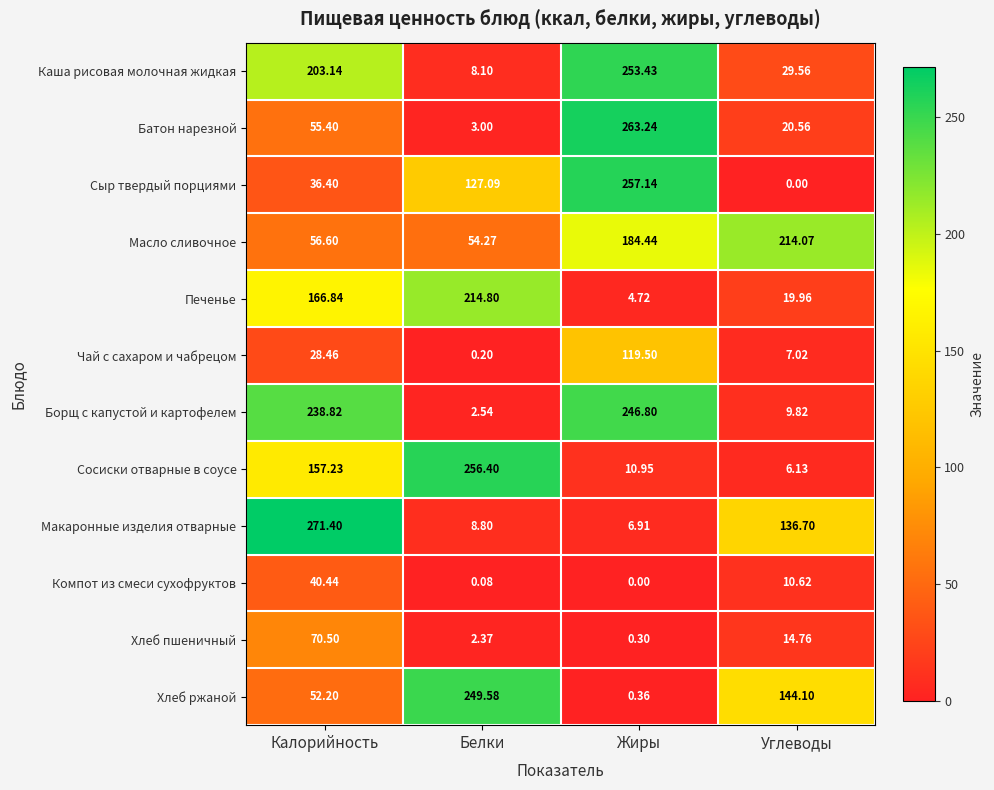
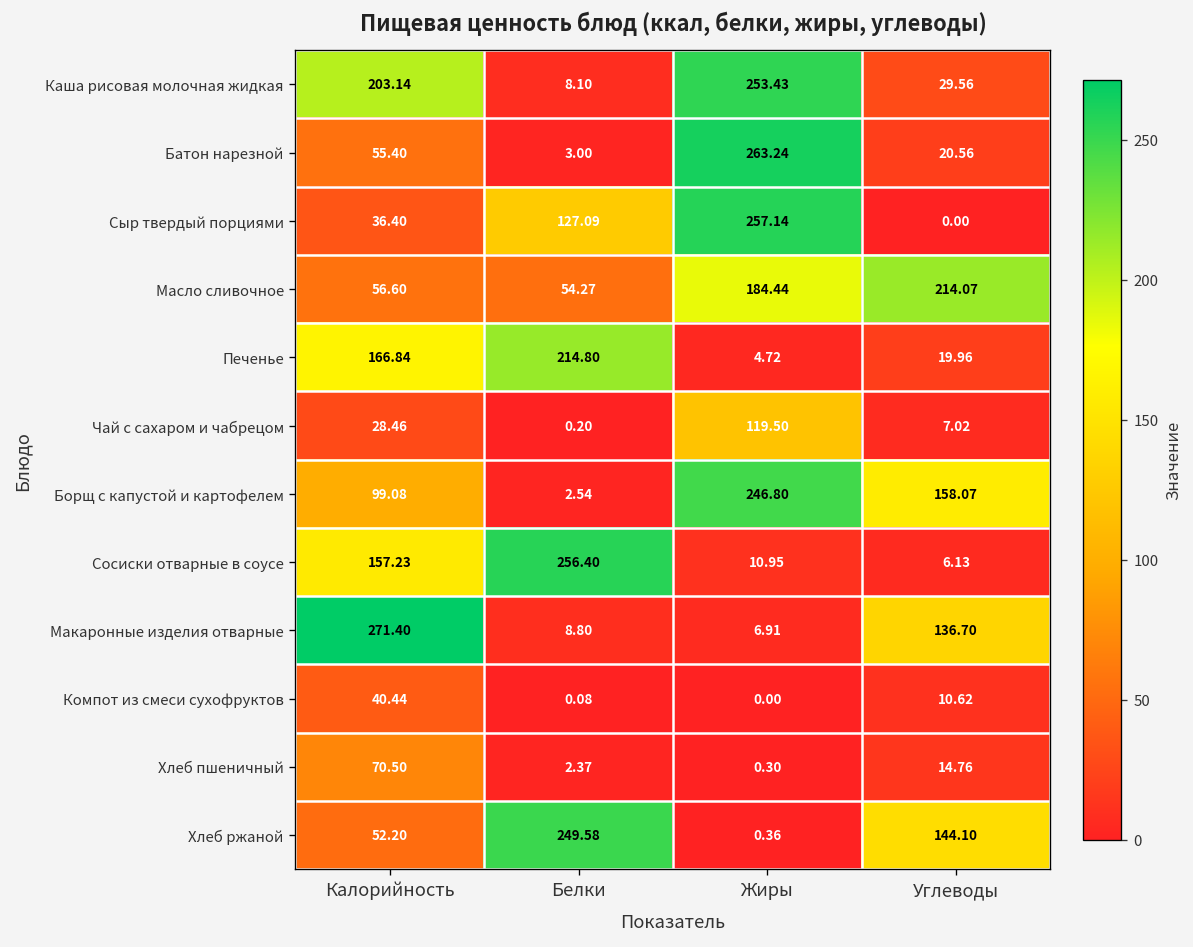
  {
    "Каша рисовая молочная жидкая": {
      "Калорийность": 203.14,
      "Белки": 8.10,
      "Жиры": 253.43,
      "Углеводы": 29.56
    },
    "Батон нарезной": {
      "Калорийность": 55.40,
      "Белки": 3.00,
      "Жиры": 263.24,
      "Углеводы": 20.56
    },
    "Сыр твердый порциями": {
      "Калорийность": 36.40,
      "Белки": 127.09,
      "Жиры": 257.14,
      "Углеводы": 0.00
    },
    "Масло сливочное": {
      "Калорийность": 56.60,
      "Белки": 54.27,
      "Жиры": 184.44,
      "Углеводы": 214.07
    },
    "Печенье": {
      "Калорийность": 166.84,
      "Белки": 214.80,
      "Жиры": 4.72,
      "Углеводы": 19.96
    },
    "Чай с сахаром и чабрецом": {
      "Калорийность": 28.46,
      "Белки": 0.20,
      "Жиры": 119.50,
      "Углеводы": 7.02
    },
    "Борщ с капустой и картофелем": {
-     "Калорийность": 238.82,
+     "Калорийность": 99.08,
      "Белки": 2.54,
      "Жиры": 246.80,
-     "Углеводы": 9.82
+     "Углеводы": 158.07
    },
    "Сосиски отварные в соусе": {
      "Калорийность": 157.23,
      "Белки": 256.40,
      "Жиры": 10.95,
      "Углеводы": 6.13
    },
    "Макаронные изделия отварные": {
      "Калорийность": 271.40,
      "Белки": 8.80,
      "Жиры": 6.91,
      "Углеводы": 136.70
    },
    "Компот из смеси сухофруктов": {
      "Калорийность": 40.44,
      "Белки": 0.08,
      "Жиры": 0.00,
      "Углеводы": 10.62
    },
    "Хлеб пшеничный": {
      "Калорийность": 70.50,
      "Белки": 2.37,
      "Жиры": 0.30,
      "Углеводы": 14.76
    },
    "Хлеб ржаной": {
      "Калорийность": 52.20,
      "Белки": 249.58,
      "Жиры": 0.36,
      "Углеводы": 144.10
    }
  }
